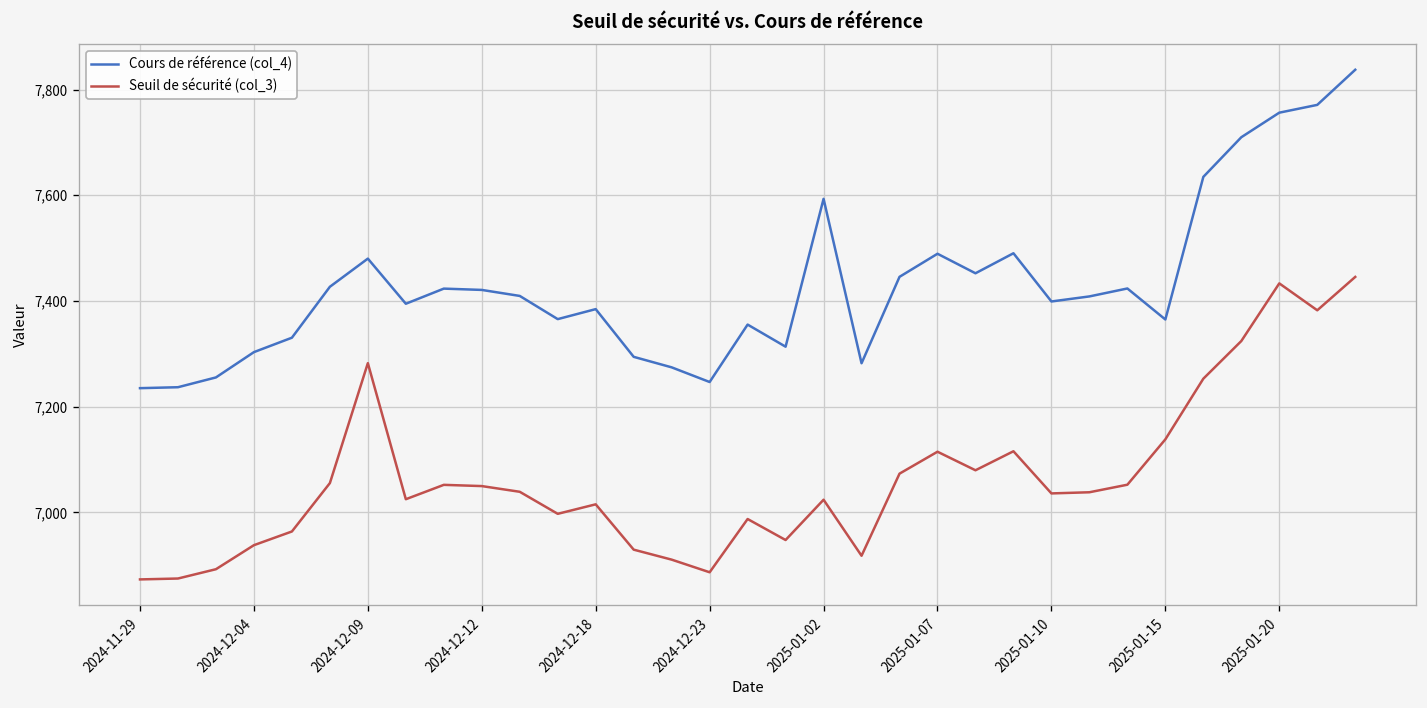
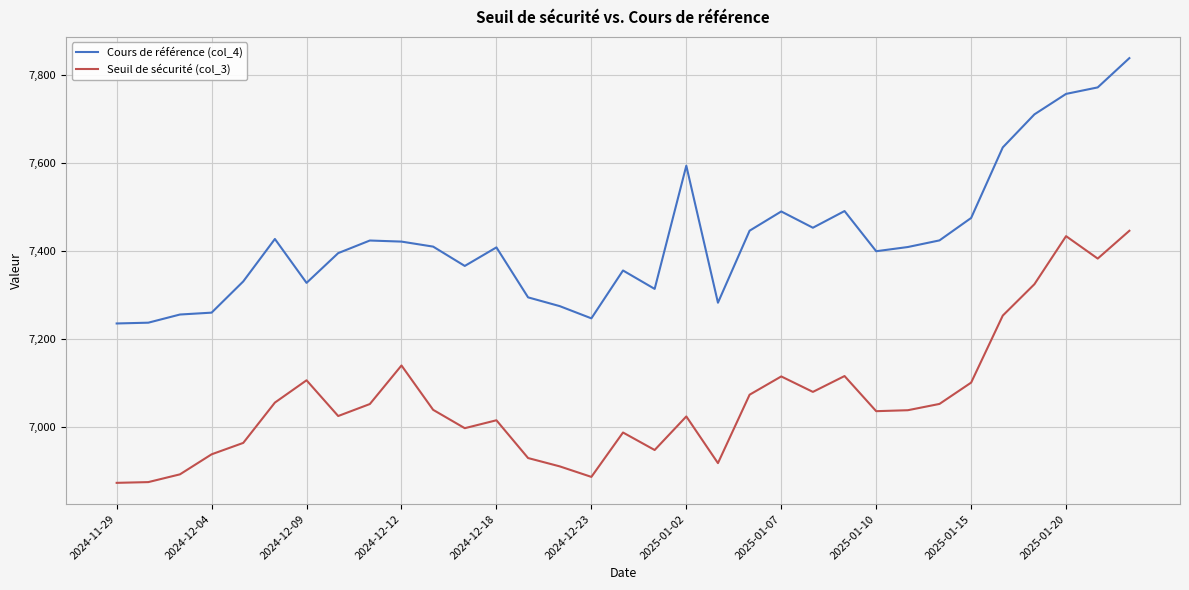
  {
    "Cours de référence (col_4)": {
      "2024-11-29": "7,240",
-     "2024-12-04": "7,300",
-     "2024-12-09": "7,480",
+     "2024-12-04": "7,260",
+     "2024-12-09": "7,330",
      "2024-12-12": "7,420",
-     "2024-12-18": "7,380",
+     "2024-12-18": "7,410",
      "2024-12-23": "7,250",
      "2025-01-02": "7,590",
      "2025-01-07": "7,490",
      "2025-01-10": "7,400",
-     "2025-01-15": "7,370",
+     "2025-01-15": "7,470",
      "2025-01-20": "7,760"
    },
    "Seuil de sécurité (col_3)": {
      "2024-11-29": "6,870",
      "2024-12-04": "6,940",
-     "2024-12-09": "7,280",
-     "2024-12-12": "7,050",
+     "2024-12-09": "7,110",
+     "2024-12-12": "7,140",
      "2024-12-18": "7,020",
      "2024-12-23": "6,890",
      "2025-01-02": "7,020",
      "2025-01-07": "7,110",
      "2025-01-10": "7,040",
-     "2025-01-15": "7,140",
+     "2025-01-15": "7,100",
      "2025-01-20": "7,430"
    }
  }
